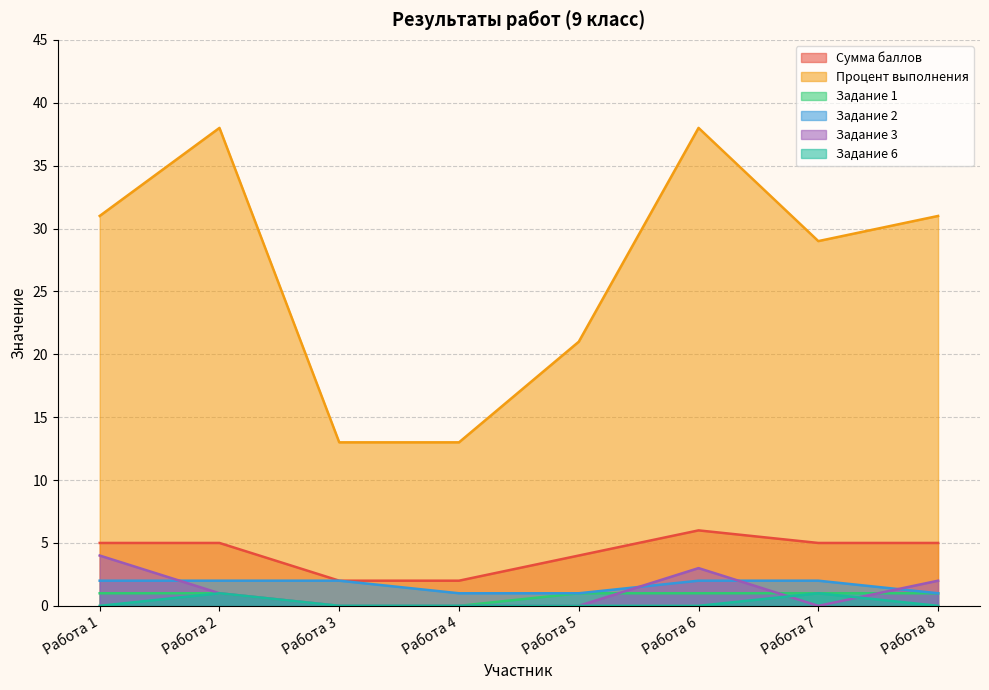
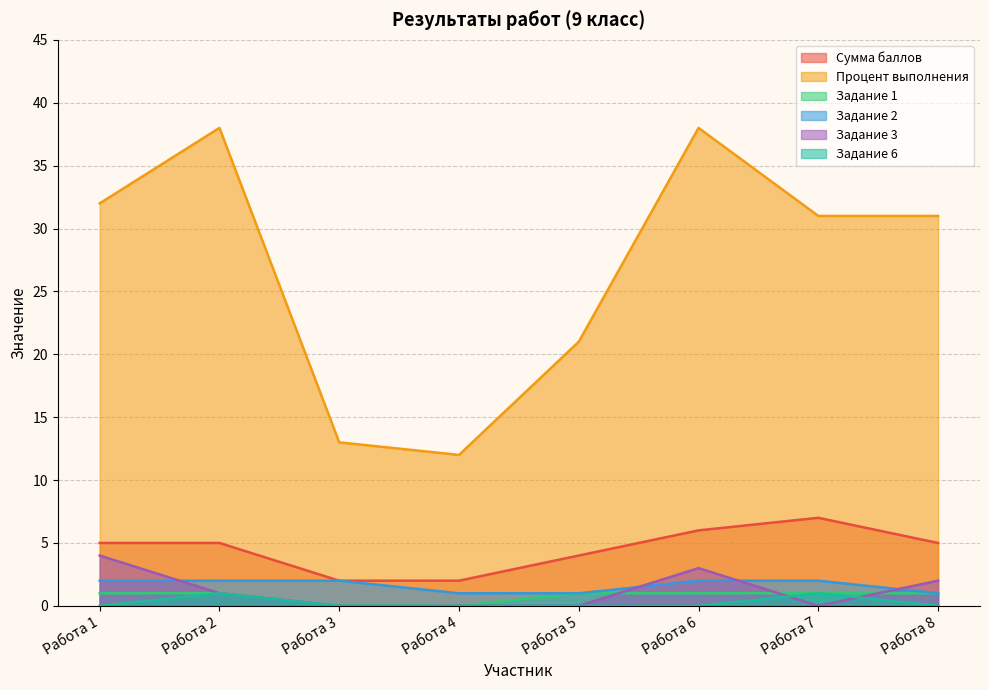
  {
    "Сумма баллов": {
      "Работа 1": 5,
      "Работа 2": 5,
      "Работа 4": 2,
      "Работа 5": 4,
      "Работа 6": 6,
-     "Работа 7": 5,
+     "Работа 7": 7,
      "Работа 8": 5
    },
    "Процент выполнения": {
-     "Работа 1": 31,
+     "Работа 1": 32,
      "Работа 2": 38,
      "Работа 3": 13,
-     "Работа 4": 13,
+     "Работа 4": 12,
      "Работа 5": 21,
      "Работа 6": 38,
-     "Работа 7": 29,
+     "Работа 7": 31,
      "Работа 8": 31
    },
    "Задание 2": {
      "Работа 1": 2,
      "Работа 2": 2,
      "Работа 4": 1,
      "Работа 6": 2,
      "Работа 7": 2
    },
    "Задание 3": {
      "Работа 1": 4,
      "Работа 6": 3,
      "Работа 7": 0,
      "Работа 8": 2
    }
  }
